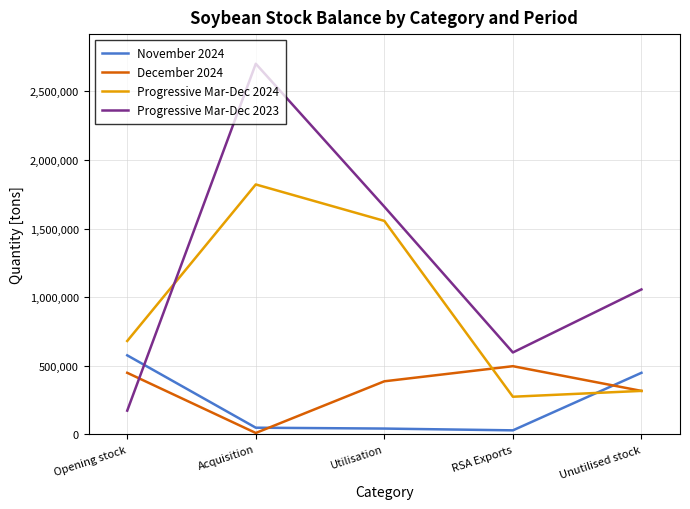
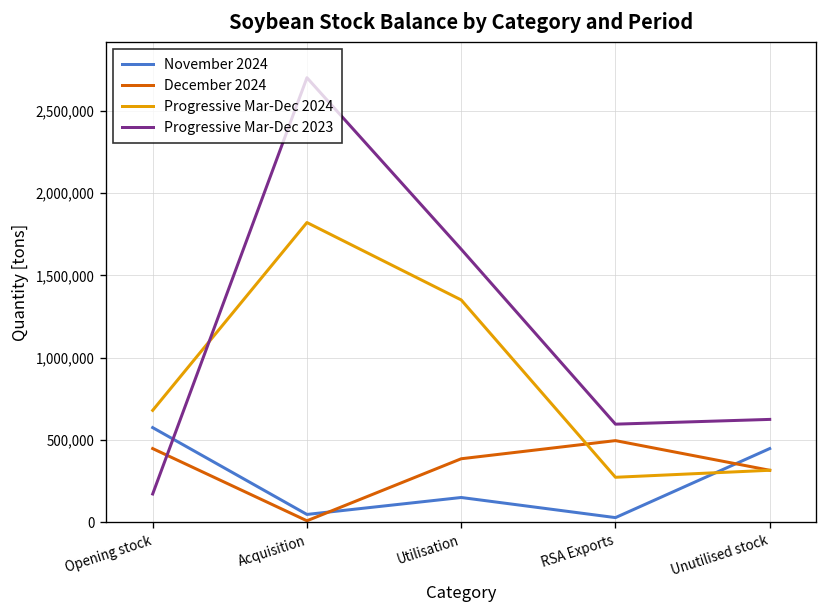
  {
    "November 2024": {
      "Opening stock": "580,000",
      "Acquisition": "50,000",
-     "Utilisation": "40,000",
+     "Utilisation": "150,000",
      "RSA Exports": "30,000",
      "Unutilised stock": "450,000"
    },
    "December 2024": {
      "Opening stock": "450,000",
      "Acquisition": "10,000",
      "Utilisation": "390,000",
      "RSA Exports": "500,000"
    },
    "Progressive Mar-Dec 2024": {
      "Opening stock": "680,000",
      "Acquisition": "1,820,000",
-     "Utilisation": "1,560,000",
+     "Utilisation": "1,350,000",
      "RSA Exports": "270,000"
    },
    "Progressive Mar-Dec 2023": {
      "Opening stock": "170,000",
      "Utilisation": "1,660,000",
      "RSA Exports": "600,000",
-     "Unutilised stock": "1,060,000"
+     "Unutilised stock": "630,000"
    }
  }
